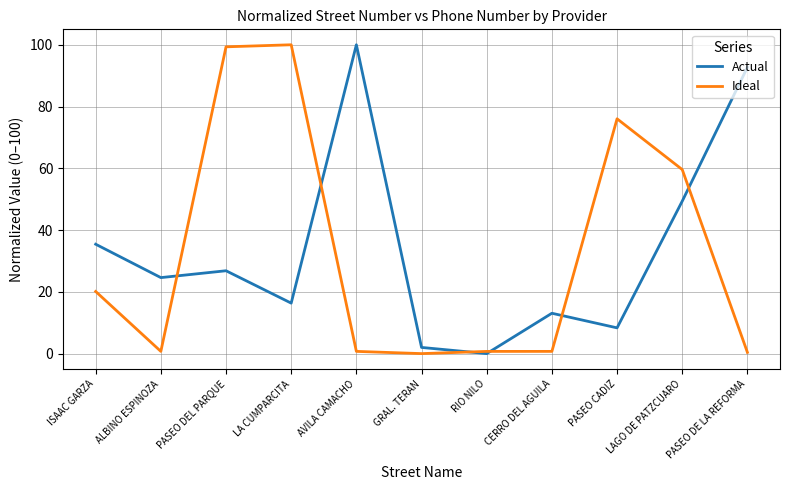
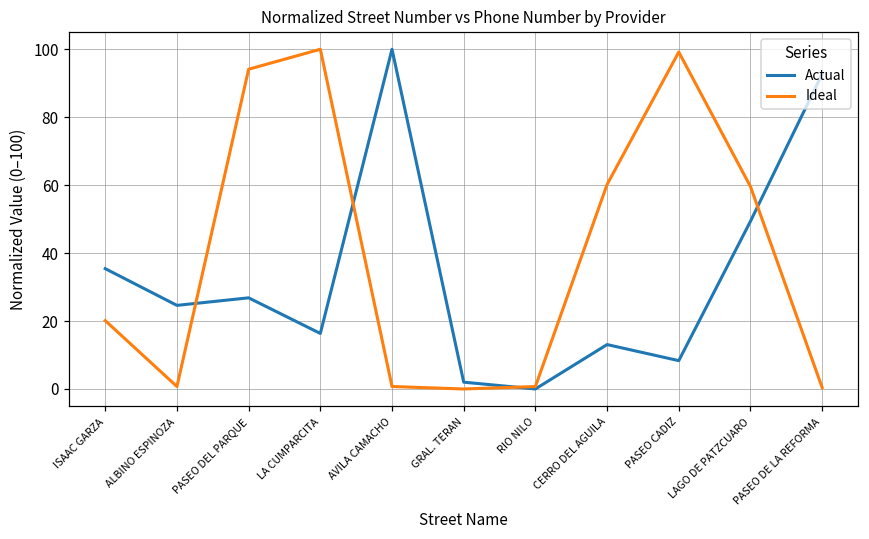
  {
    "Actual": {
      "ISAAC GARZA": 35,
      "ALBINO ESPINOZA": 25,
      "PASEO DEL PARQUE": 27,
      "LA CUMPARCITA": 16,
      "AVILA CAMACHO": 100,
      "GRAL. TERAN": 2,
      "CERRO DEL AGUILA": 13,
      "PASEO CADIZ": 8,
      "LAGO DE PATZCUARO": 49
    },
    "Ideal": {
      "ISAAC GARZA": 20,
      "ALBINO ESPINOZA": 1,
-     "PASEO DEL PARQUE": 99,
+     "PASEO DEL PARQUE": 94,
      "LA CUMPARCITA": 100,
      "AVILA CAMACHO": 1,
      "GRAL. TERAN": 0,
-     "CERRO DEL AGUILA": 1,
-     "PASEO CADIZ": 76,
+     "CERRO DEL AGUILA": 60,
+     "PASEO CADIZ": 99,
      "LAGO DE PATZCUARO": 60,
      "PASEO DE LA REFORMA": 0
    }
  }
